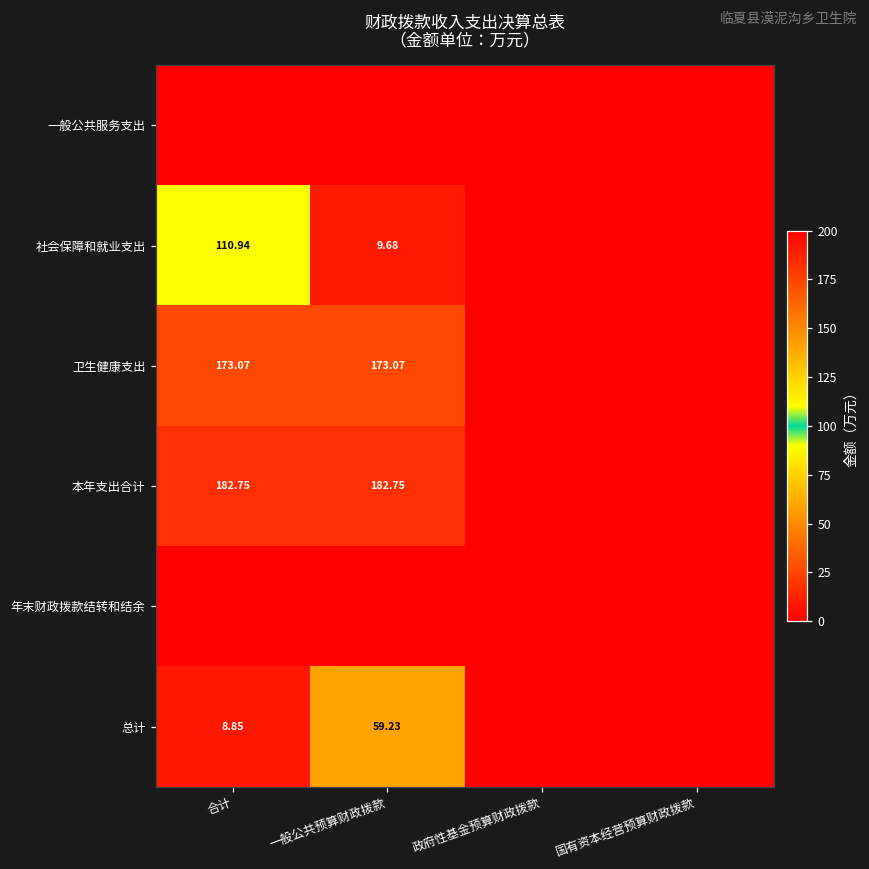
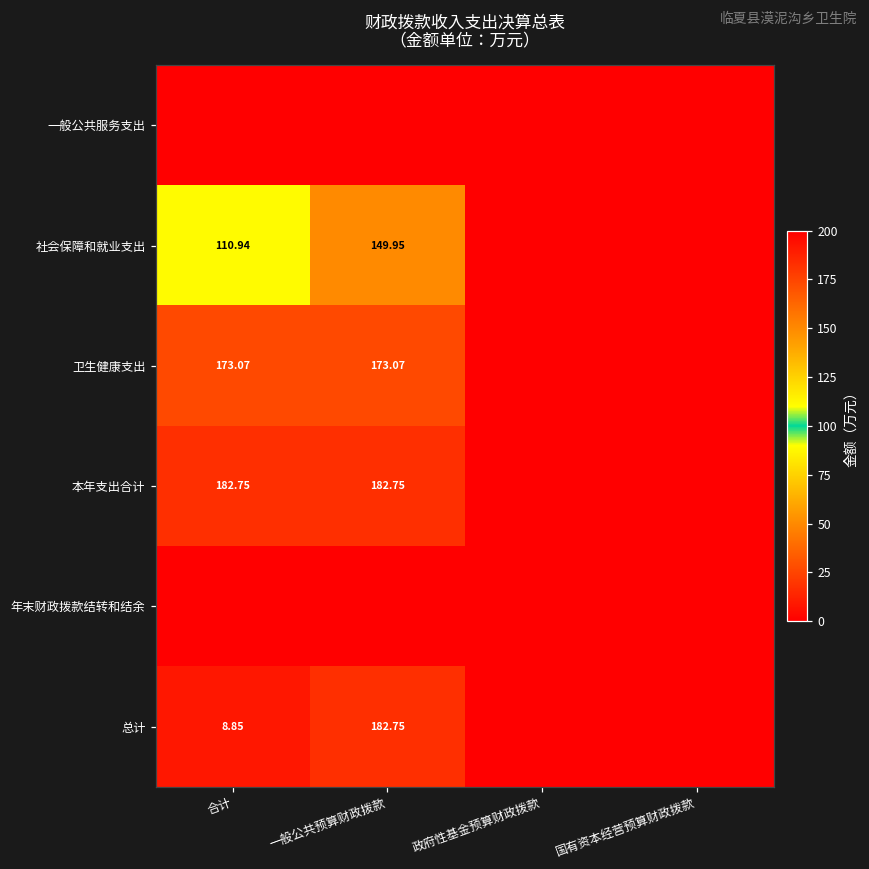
  {
    "社会保障和就业支出": {
      "合计": 110.94,
-     "一般公共预算财政拨款": 9.68
+     "一般公共预算财政拨款": 149.95
    },
    "卫生健康支出": {
      "合计": 173.07,
      "一般公共预算财政拨款": 173.07
    },
    "本年支出合计": {
      "合计": 182.75,
      "一般公共预算财政拨款": 182.75
    },
    "总计": {
      "合计": 8.85,
-     "一般公共预算财政拨款": 59.23
+     "一般公共预算财政拨款": 182.75
    }
  }
